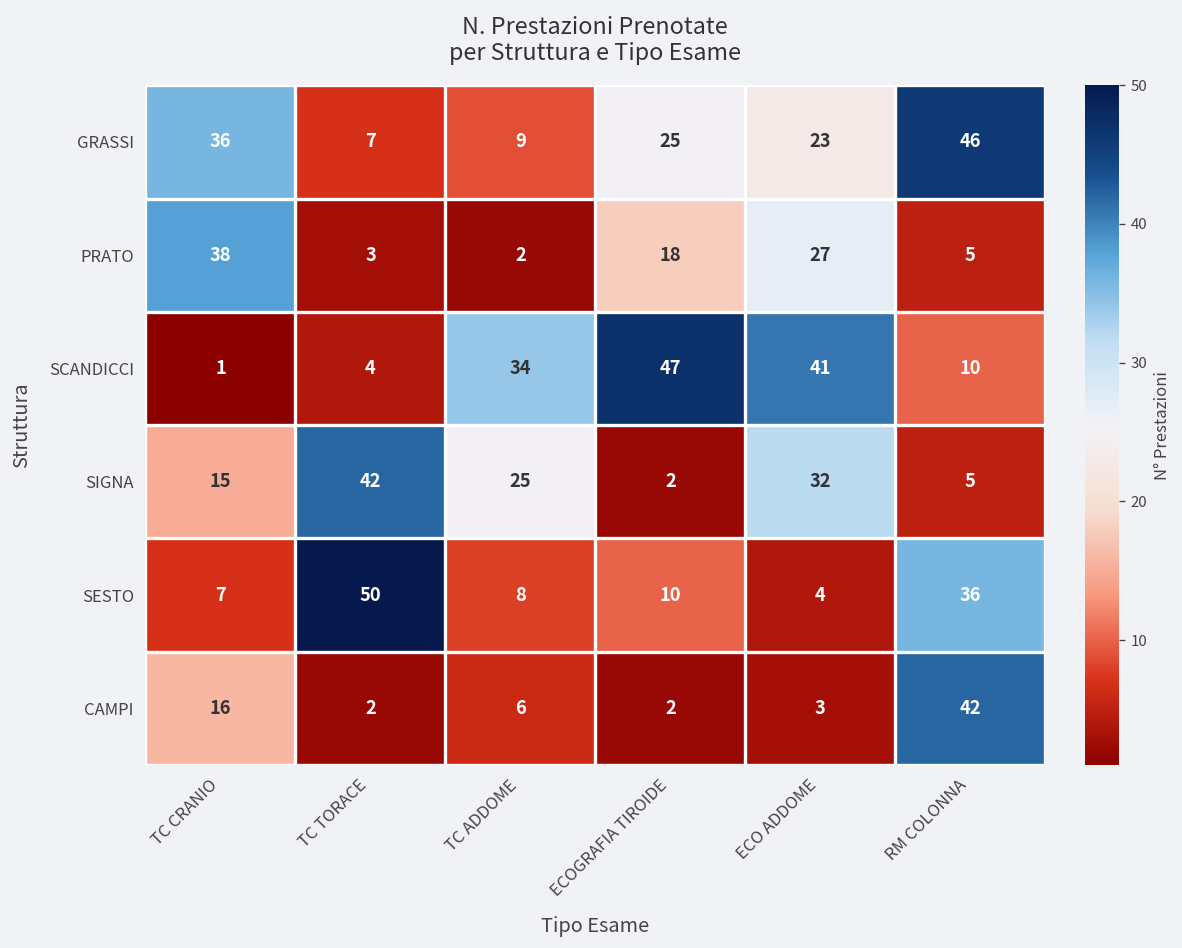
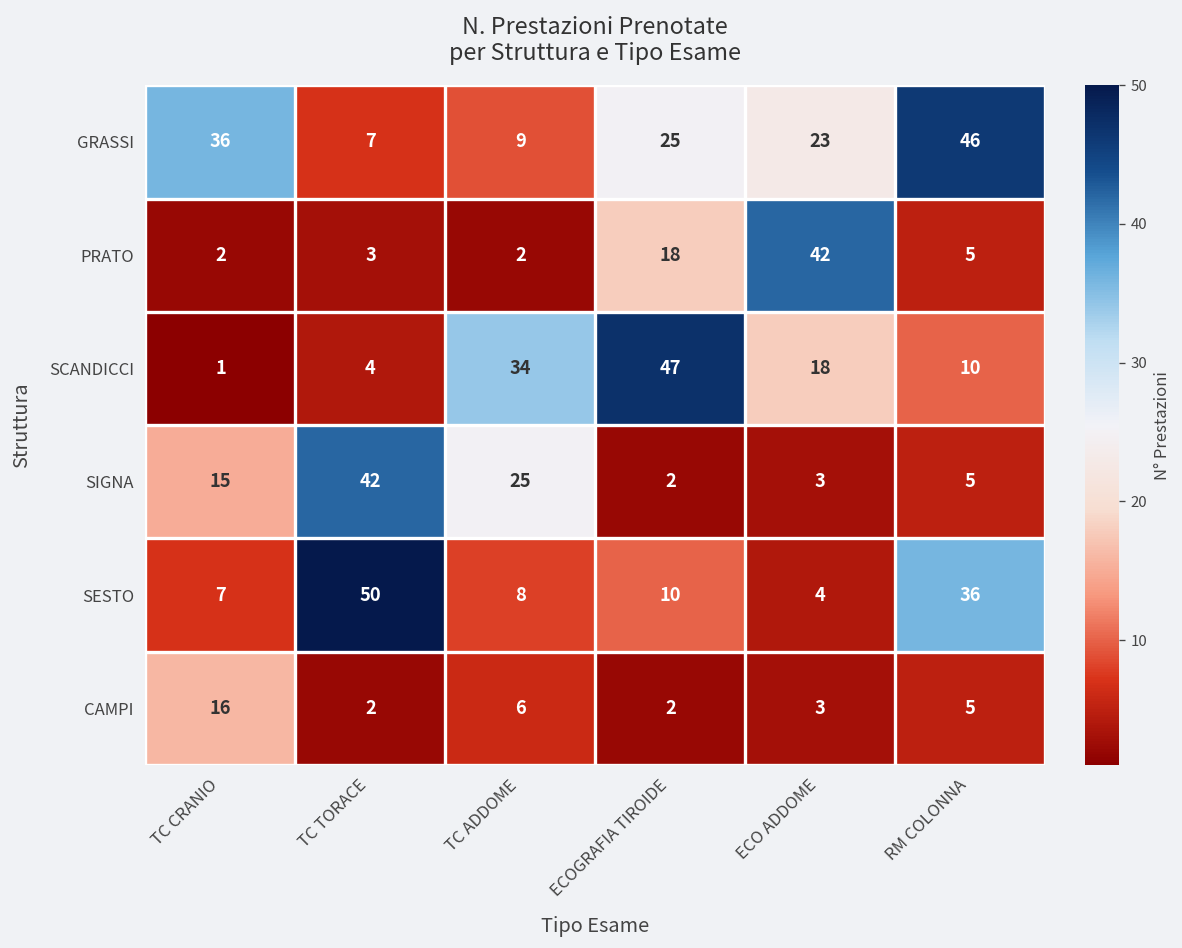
  {
    "GRASSI": {
      "TC CRANIO": 36,
      "TC TORACE": 7,
      "TC ADDOME": 9,
      "ECOGRAFIA TIROIDE": 25,
      "ECO ADDOME": 23,
      "RM COLONNA": 46
    },
    "PRATO": {
-     "TC CRANIO": 38,
+     "TC CRANIO": 2,
      "TC TORACE": 3,
      "TC ADDOME": 2,
      "ECOGRAFIA TIROIDE": 18,
-     "ECO ADDOME": 27,
+     "ECO ADDOME": 42,
      "RM COLONNA": 5
    },
    "SCANDICCI": {
      "TC CRANIO": 1,
      "TC TORACE": 4,
      "TC ADDOME": 34,
      "ECOGRAFIA TIROIDE": 47,
-     "ECO ADDOME": 41,
+     "ECO ADDOME": 18,
      "RM COLONNA": 10
    },
    "SIGNA": {
      "TC CRANIO": 15,
      "TC TORACE": 42,
      "TC ADDOME": 25,
      "ECOGRAFIA TIROIDE": 2,
-     "ECO ADDOME": 32,
+     "ECO ADDOME": 3,
      "RM COLONNA": 5
    },
    "SESTO": {
      "TC CRANIO": 7,
      "TC TORACE": 50,
      "TC ADDOME": 8,
      "ECOGRAFIA TIROIDE": 10,
      "ECO ADDOME": 4,
      "RM COLONNA": 36
    },
    "CAMPI": {
      "TC CRANIO": 16,
      "TC TORACE": 2,
      "TC ADDOME": 6,
      "ECOGRAFIA TIROIDE": 2,
      "ECO ADDOME": 3,
-     "RM COLONNA": 42
+     "RM COLONNA": 5
    }
  }
